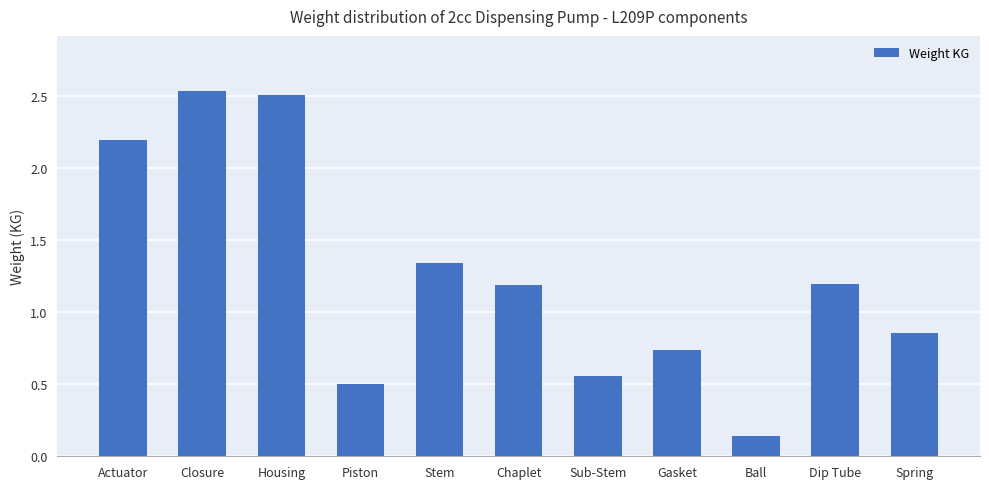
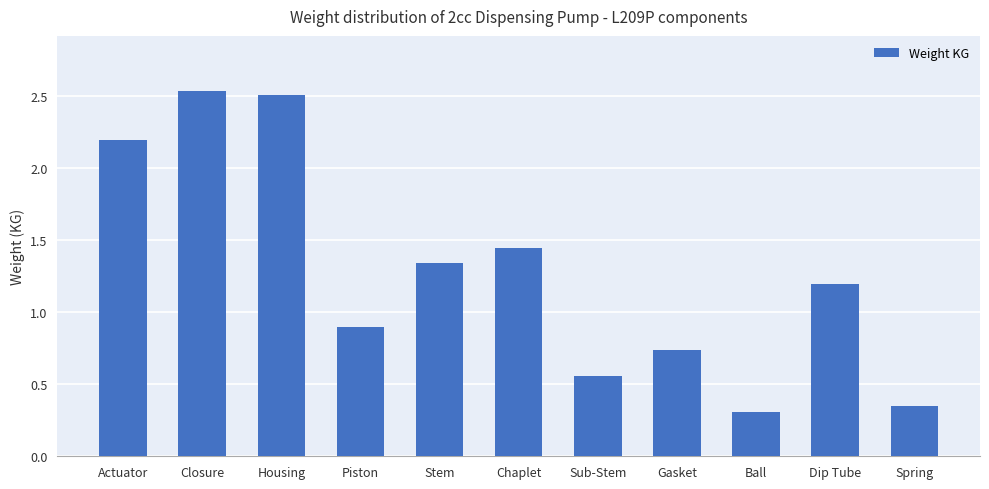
  {
    "Actuator": 2.20,
    "Closure": 2.54,
    "Housing": 2.51,
-   "Piston": 0.5,
+   "Piston": 0.9,
    "Stem": 1.34,
-   "Chaplet": 1.19,
+   "Chaplet": 1.45,
    "Sub-Stem": 0.56,
    "Gasket": 0.74,
-   "Ball": 0.14,
+   "Ball": 0.31,
    "Dip Tube": 1.20,
-   "Spring": 0.86
+   "Spring": 0.35
  }
